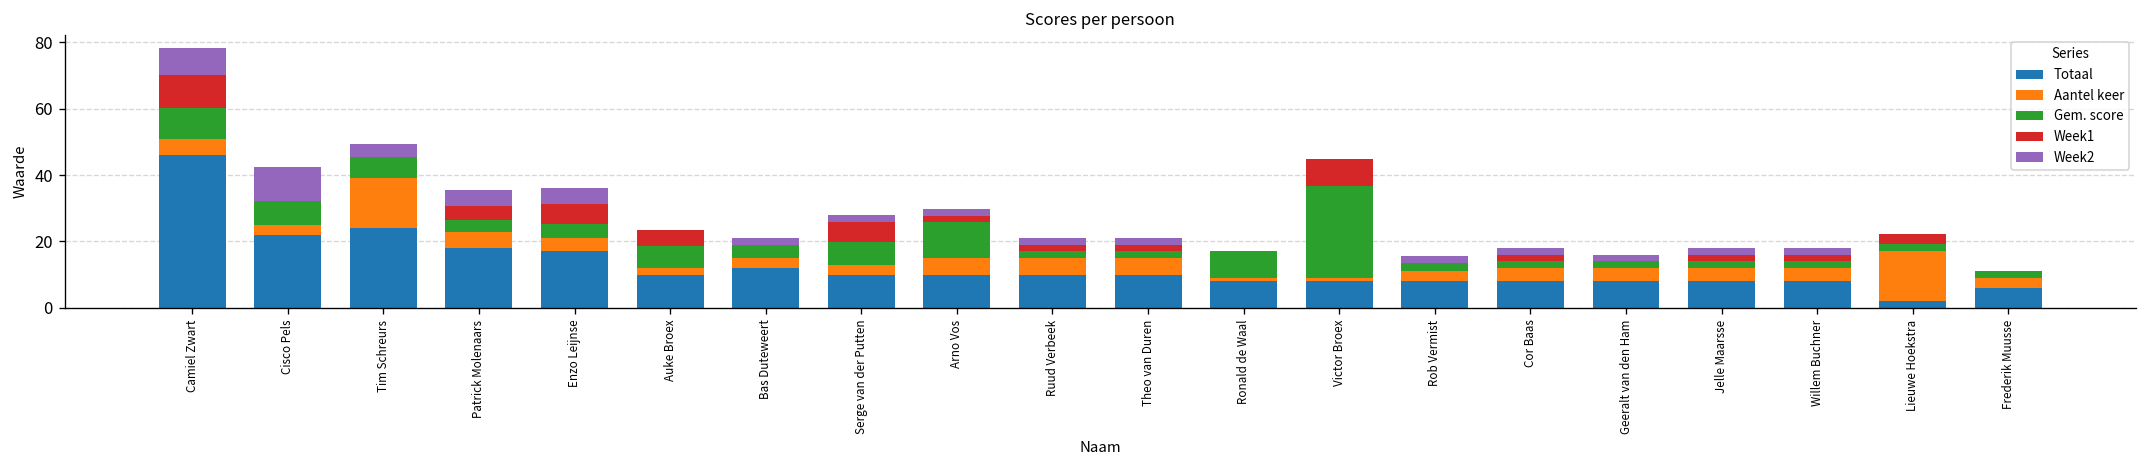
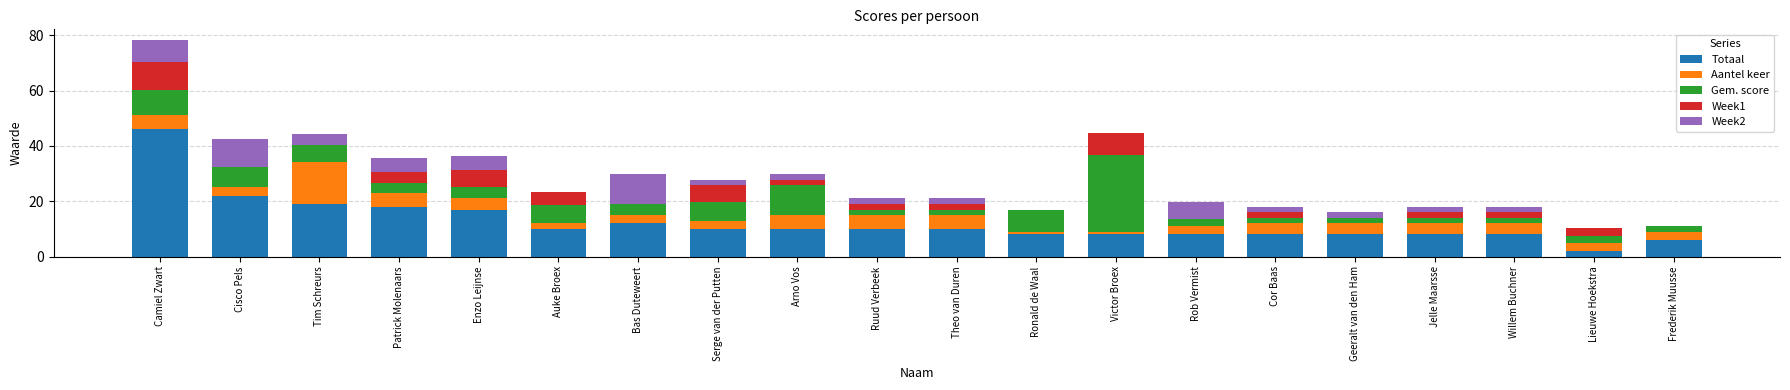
  {
    "Totaal": {
      "Camiel Zwart": 46,
      "Cisco Pels": 22,
-     "Tim Schreurs": 24,
+     "Tim Schreurs": 19,
      "Patrick Molenaars": 18,
      "Enzo Leijnse": 17,
      "Auke Broex": 10,
      "Bas Duteweert": 12,
      "Serge van der Putten": 10,
      "Arno Vos": 10,
      "Ruud Verbeek": 10,
      "Theo van Duren": 10,
      "Ronald de Waal": 8,
      "Victor Broex": 8,
      "Rob Vermist": 8,
      "Cor Baas": 8,
      "Geeralt van den Ham": 8,
      "Jelle Maarsse": 8,
      "Willem Buchner": 8,
      "Lieuwe Hoekstra": 2,
      "Frederik Muusse": 6
    },
    "Aantel keer": {
      "Camiel Zwart": 5,
      "Cisco Pels": 3,
      "Tim Schreurs": 15,
      "Patrick Molenaars": 5,
      "Enzo Leijnse": 4,
      "Auke Broex": 2,
      "Bas Duteweert": 3,
      "Serge van der Putten": 3,
      "Arno Vos": 5,
      "Ruud Verbeek": 5,
      "Theo van Duren": 5,
      "Ronald de Waal": 1,
      "Victor Broex": 1,
      "Rob Vermist": 3,
      "Cor Baas": 4,
      "Geeralt van den Ham": 4,
      "Jelle Maarsse": 4,
      "Willem Buchner": 4,
-     "Lieuwe Hoekstra": 15,
+     "Lieuwe Hoekstra": 3,
      "Frederik Muusse": 3
    },
    "Gem. score": {
      "Camiel Zwart": 9,
      "Cisco Pels": 7,
      "Tim Schreurs": 6,
      "Patrick Molenaars": 4,
      "Enzo Leijnse": 4,
      "Auke Broex": 7,
      "Bas Duteweert": 4,
      "Serge van der Putten": 7,
      "Arno Vos": 11,
      "Ruud Verbeek": 2,
      "Theo van Duren": 2,
      "Ronald de Waal": 8,
      "Victor Broex": 28,
      "Rob Vermist": 3,
      "Cor Baas": 2,
      "Geeralt van den Ham": 2,
      "Jelle Maarsse": 2,
      "Willem Buchner": 2,
      "Lieuwe Hoekstra": 2,
      "Frederik Muusse": 2
    },
    "Week1": {
      "Camiel Zwart": 10,
      "Cisco Pels": 0,
      "Tim Schreurs": 0,
      "Patrick Molenaars": 4,
      "Enzo Leijnse": 6,
      "Auke Broex": 5,
      "Bas Duteweert": 0,
      "Serge van der Putten": 6,
      "Arno Vos": 2,
      "Ruud Verbeek": 2,
      "Theo van Duren": 2,
      "Ronald de Waal": 0,
      "Victor Broex": 8,
      "Rob Vermist": 0,
      "Cor Baas": 2,
      "Geeralt van den Ham": 0,
      "Jelle Maarsse": 2,
      "Willem Buchner": 2,
      "Lieuwe Hoekstra": 3,
      "Frederik Muusse": 0
    },
    "Week2": {
      "Camiel Zwart": 8,
      "Cisco Pels": 10,
      "Tim Schreurs": 4,
      "Patrick Molenaars": 5,
      "Enzo Leijnse": 5,
      "Auke Broex": 0,
-     "Bas Duteweert": 2,
+     "Bas Duteweert": 11,
      "Serge van der Putten": 2,
      "Arno Vos": 2,
      "Ruud Verbeek": 2,
      "Theo van Duren": 2,
      "Ronald de Waal": 0,
      "Victor Broex": 0,
-     "Rob Vermist": 2,
+     "Rob Vermist": 6,
      "Cor Baas": 2,
      "Geeralt van den Ham": 2,
      "Jelle Maarsse": 2,
      "Willem Buchner": 2,
      "Lieuwe Hoekstra": 0,
      "Frederik Muusse": 0
    }
  }
